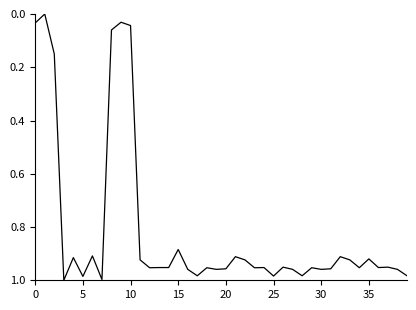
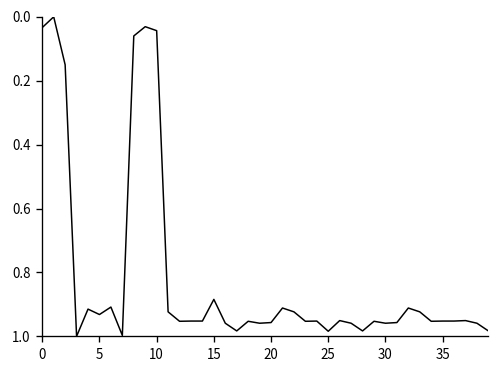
  {
    "0": 0.03,
-   "5": 0.99,
+   "5": 0.93,
    "10": 0.04,
    "15": 0.88,
    "20": 0.96,
    "25": 0.98,
    "30": 0.96,
-   "35": 0.92
+   "35": 0.95
  }
